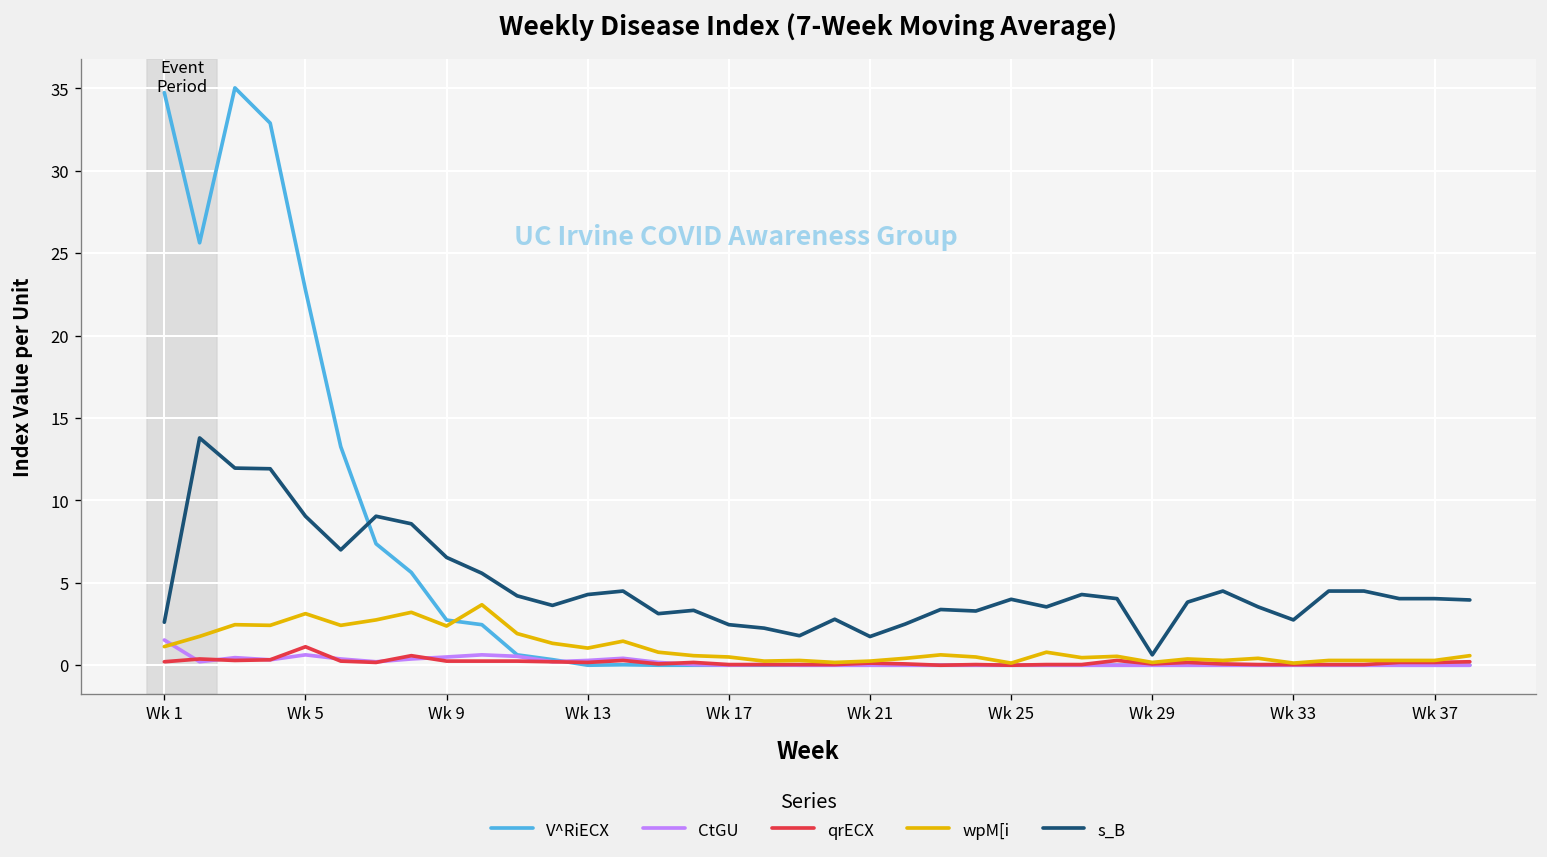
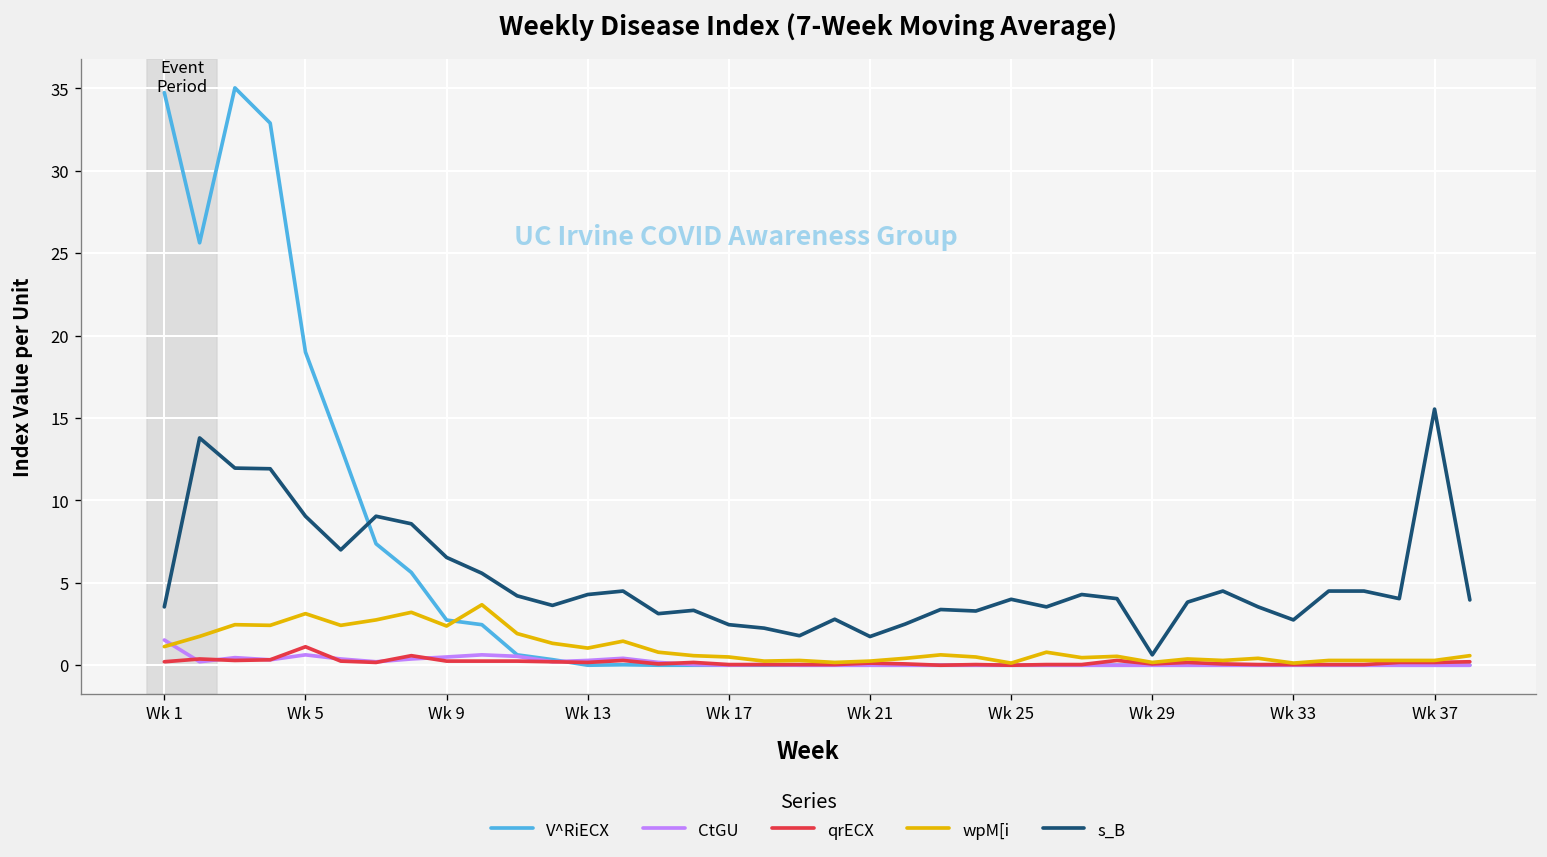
  {
    "V^RiECX": {
      "Wk 1": 34.7,
-     "Wk 5": 22.8,
+     "Wk 5": 19.0,
      "Wk 9": 2.7
    },
    "CtGU": {
      "Wk 1": 1.5,
      "Wk 5": 0.6,
      "Wk 9": 0.5
    },
    "qrECX": {
      "Wk 1": 0.2,
      "Wk 5": 1.1,
      "Wk 9": 0.3
    },
    "wpM[i": {
      "Wk 1": 1.1,
      "Wk 5": 3.1,
      "Wk 9": 2.4,
      "Wk 13": 1.0,
      "Wk 17": 0.5
    },
    "s_B": {
-     "Wk 1": 2.6,
+     "Wk 1": 3.5,
      "Wk 5": 9.0,
      "Wk 9": 6.5,
      "Wk 13": 4.3,
      "Wk 17": 2.5,
      "Wk 21": 1.7,
      "Wk 25": 4.0,
      "Wk 29": 0.6,
      "Wk 33": 2.8,
-     "Wk 37": 4.0
+     "Wk 37": 15.5
    }
  }
